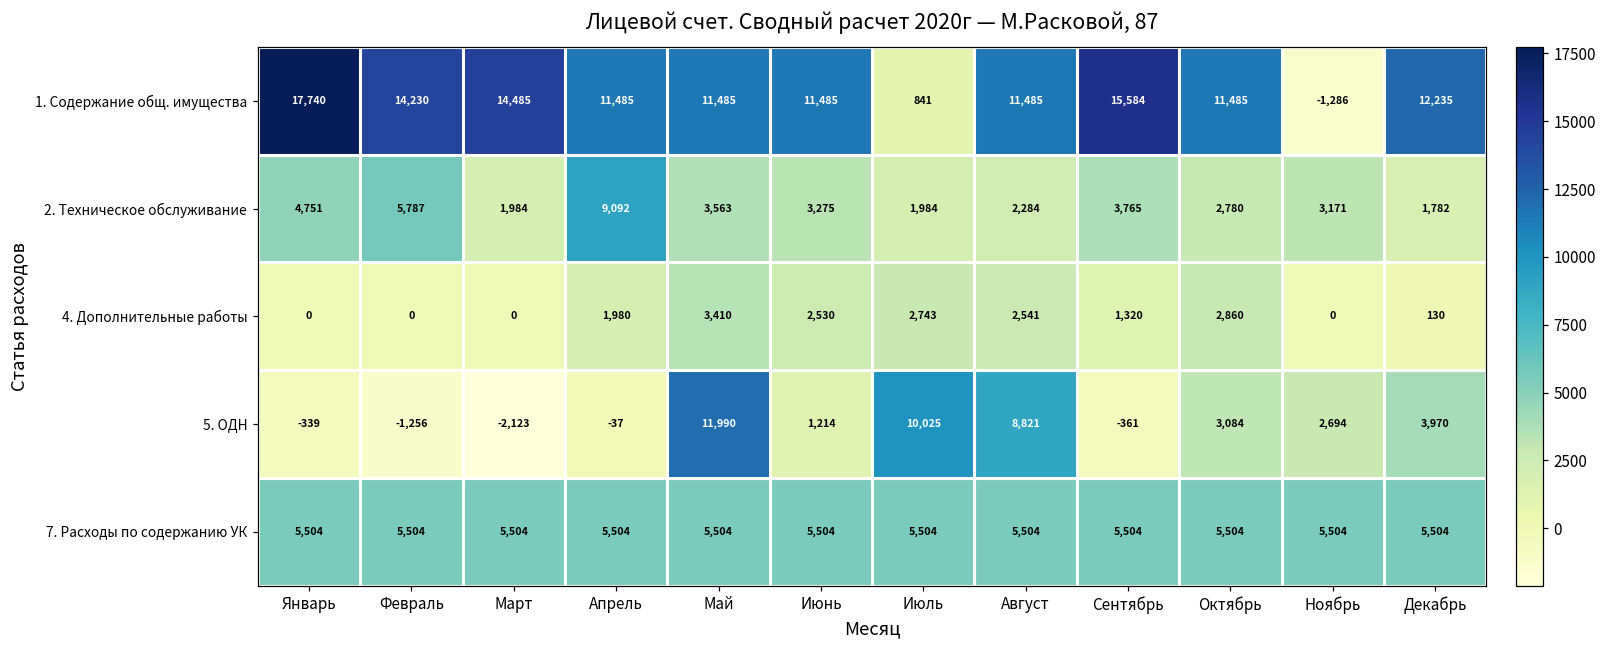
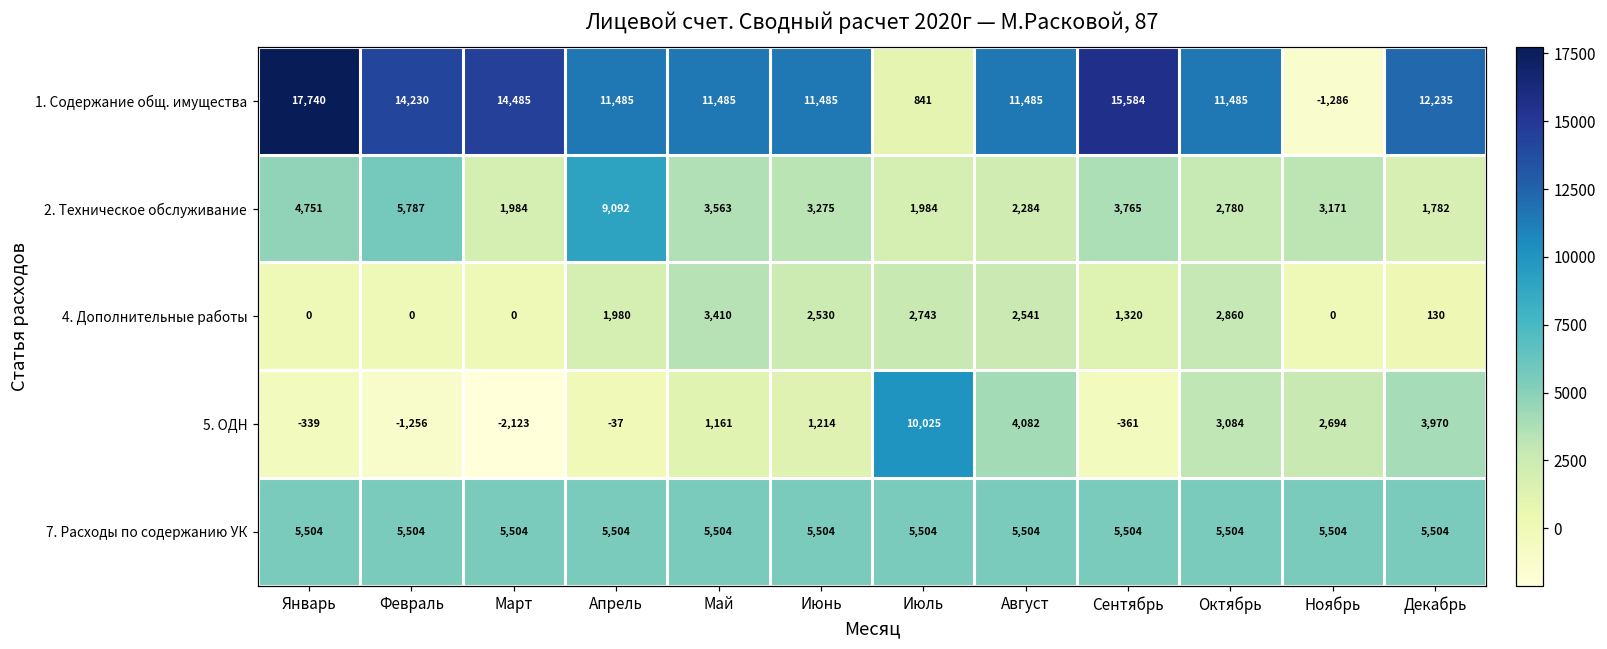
  {
    "1. Содержание общ. имущества": {
      "Январь": "17,740",
      "Февраль": "14,230",
      "Март": "14,485",
      "Апрель": "11,485",
      "Май": "11,485",
      "Июнь": "11,485",
      "Июль": "841",
      "Август": "11,485",
      "Сентябрь": "15,584",
      "Октябрь": "11,485",
      "Ноябрь": "-1,286",
      "Декабрь": "12,235"
    },
    "2. Техническое обслуживание": {
      "Январь": "4,751",
      "Февраль": "5,787",
      "Март": "1,984",
      "Апрель": "9,092",
      "Май": "3,563",
      "Июнь": "3,275",
      "Июль": "1,984",
      "Август": "2,284",
      "Сентябрь": "3,765",
      "Октябрь": "2,780",
      "Ноябрь": "3,171",
      "Декабрь": "1,782"
    },
    "4. Дополнительные работы": {
      "Январь": "0",
      "Февраль": "0",
      "Март": "0",
      "Апрель": "1,980",
      "Май": "3,410",
      "Июнь": "2,530",
      "Июль": "2,743",
      "Август": "2,541",
      "Сентябрь": "1,320",
      "Октябрь": "2,860",
      "Ноябрь": "0",
      "Декабрь": "130"
    },
    "5. ОДН": {
      "Январь": "-339",
      "Февраль": "-1,256",
      "Март": "-2,123",
      "Апрель": "-37",
-     "Май": "11,990",
+     "Май": "1,161",
      "Июнь": "1,214",
      "Июль": "10,025",
-     "Август": "8,821",
+     "Август": "4,082",
      "Сентябрь": "-361",
      "Октябрь": "3,084",
      "Ноябрь": "2,694",
      "Декабрь": "3,970"
    },
    "7. Расходы по содержанию УК": {
      "Январь": "5,504",
      "Февраль": "5,504",
      "Март": "5,504",
      "Апрель": "5,504",
      "Май": "5,504",
      "Июнь": "5,504",
      "Июль": "5,504",
      "Август": "5,504",
      "Сентябрь": "5,504",
      "Октябрь": "5,504",
      "Ноябрь": "5,504",
      "Декабрь": "5,504"
    }
  }
